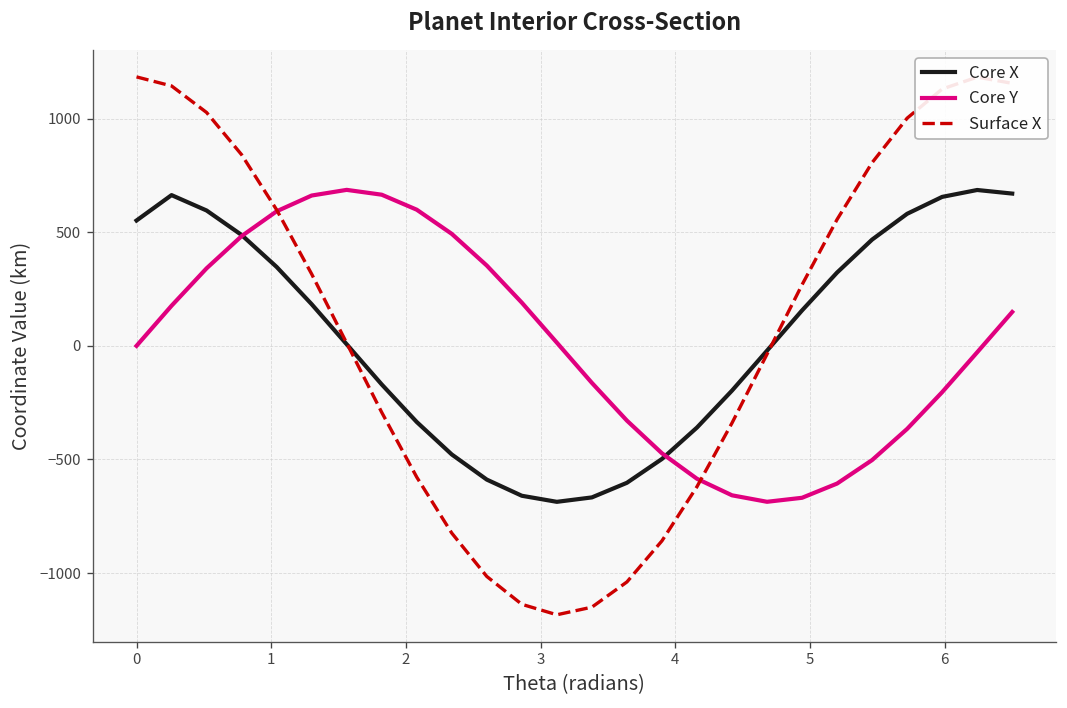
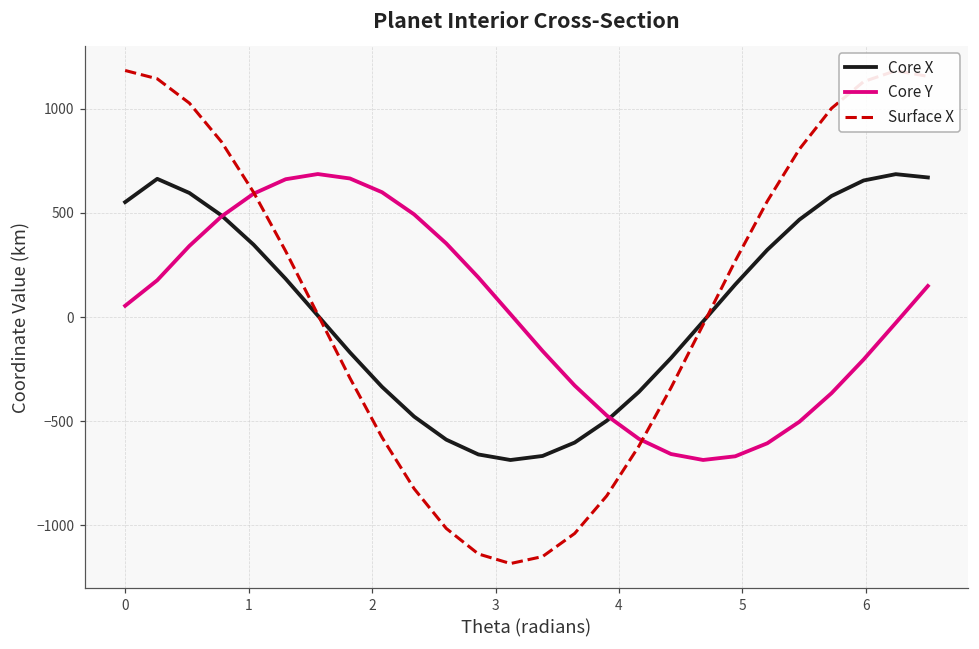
  {
    "Core X": {
      "0": 550
    },
    "Core Y": {
-     "0": 0
+     "0": 50
    },
    "Surface X": {
      "0": 1180
    }
  }
